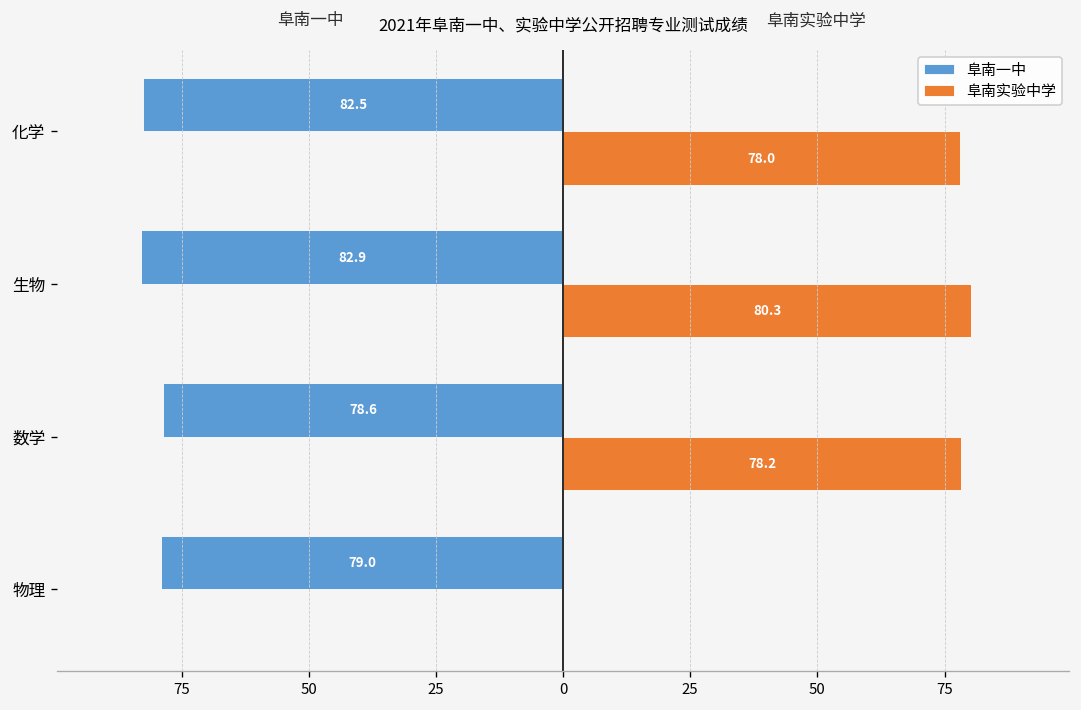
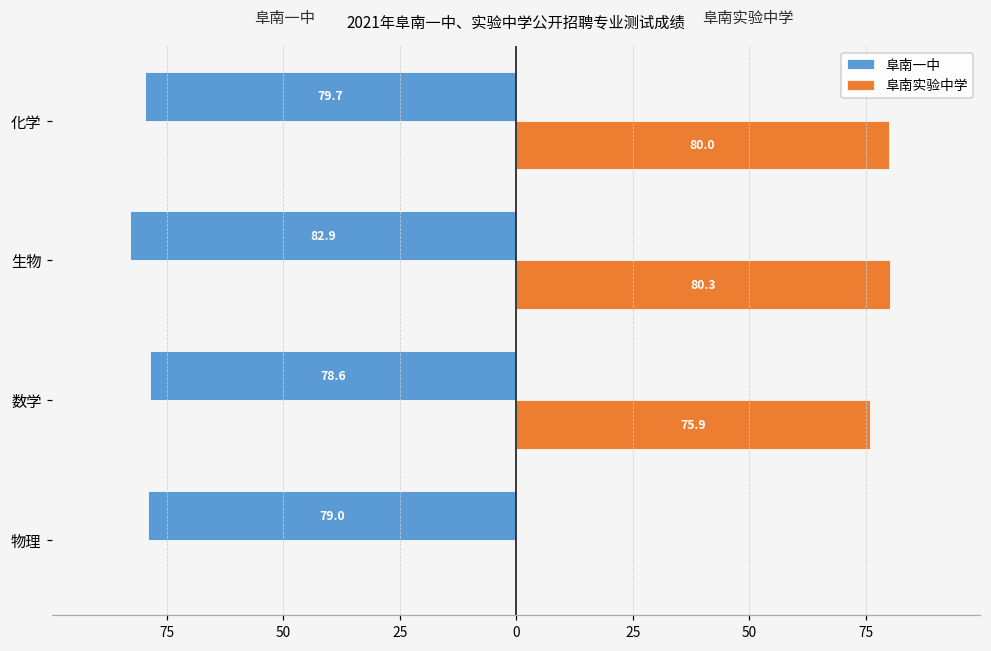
  {
    "阜南一中": {
-     "化学": 82.5
+     "化学": 79.7
    },
    "阜南实验中学": {
-     "化学": 78.0,
+     "化学": 80.0,
      "生物": 80.3,
-     "数学": 78.2
+     "数学": 75.9
    }
  }
